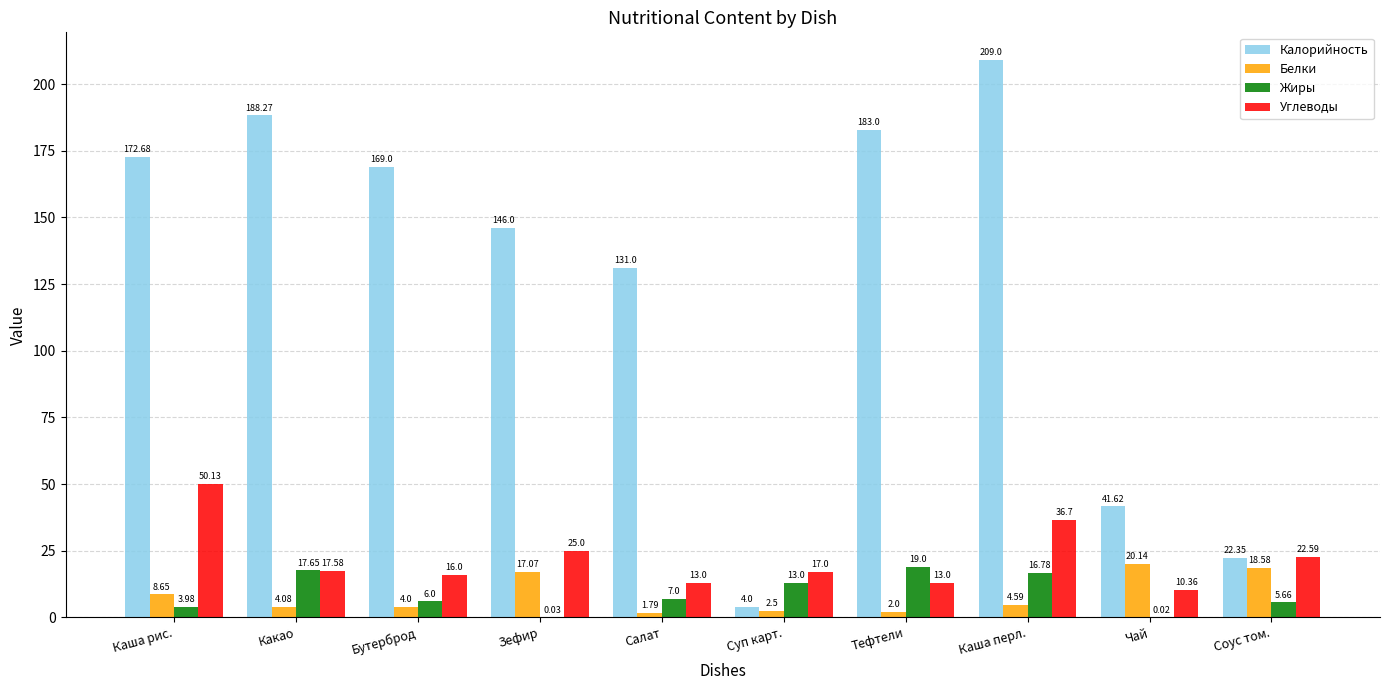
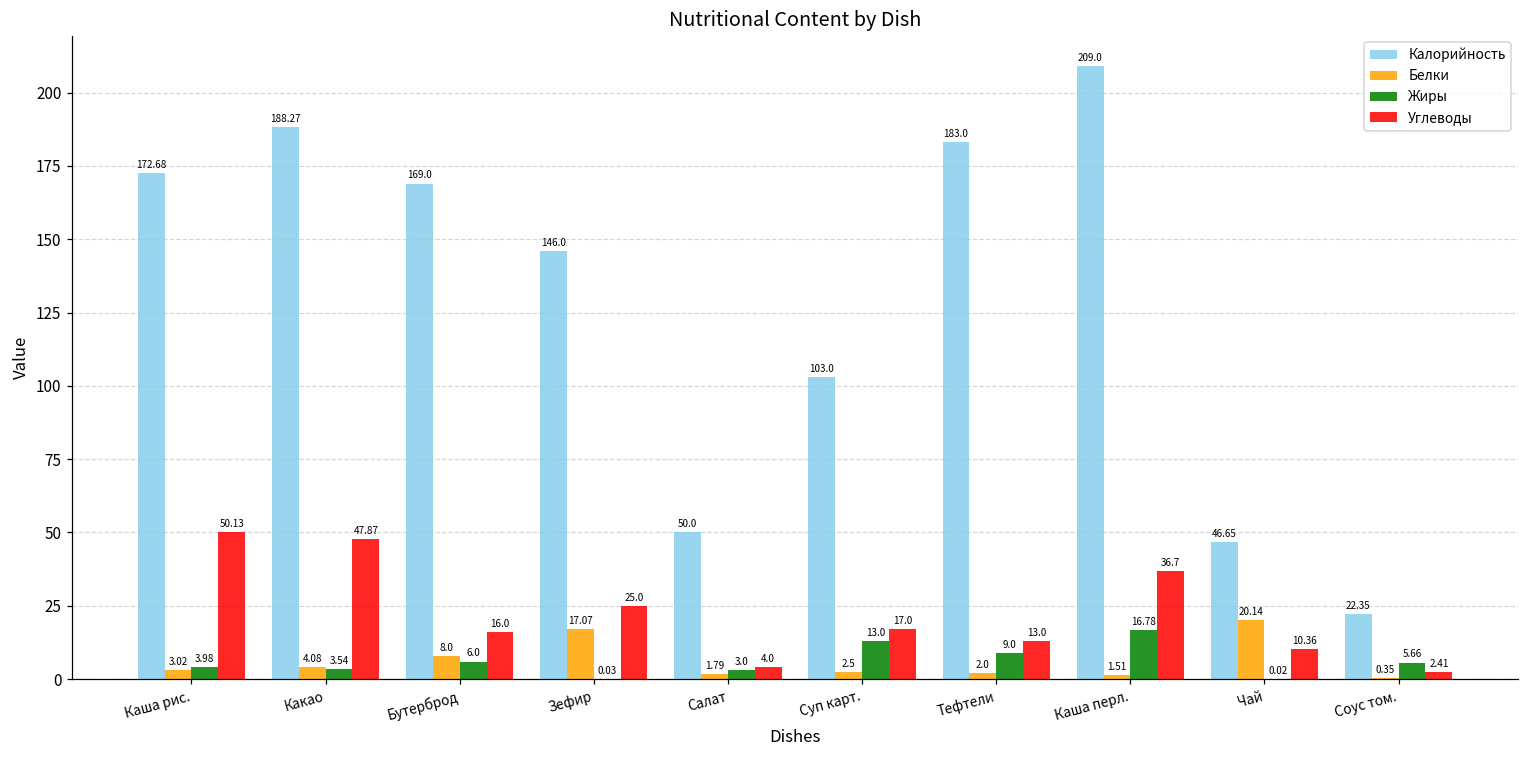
  {
    "Калорийность": {
      "Каша рис.": 172.68,
      "Какао": 188.27,
      "Бутерброд": 169.0,
      "Зефир": 146.0,
-     "Салат": 131.0,
-     "Суп карт.": 4.0,
+     "Салат": 50.0,
+     "Суп карт.": 103.0,
      "Тефтели": 183.0,
      "Каша перл.": 209.0,
-     "Чай": 41.62,
+     "Чай": 46.65,
      "Соус том.": 22.35
    },
    "Белки": {
-     "Каша рис.": 8.65,
+     "Каша рис.": 3.02,
      "Какао": 4.08,
-     "Бутерброд": 4.0,
+     "Бутерброд": 8.0,
      "Зефир": 17.07,
      "Салат": 1.79,
      "Суп карт.": 2.5,
      "Тефтели": 2.0,
-     "Каша перл.": 4.59,
+     "Каша перл.": 1.51,
      "Чай": 20.14,
-     "Соус том.": 18.58
+     "Соус том.": 0.35
    },
    "Жиры": {
      "Каша рис.": 3.98,
-     "Какао": 17.65,
+     "Какао": 3.54,
      "Бутерброд": 6.0,
      "Зефир": 0.03,
-     "Салат": 7.0,
+     "Салат": 3.0,
      "Суп карт.": 13.0,
-     "Тефтели": 19.0,
+     "Тефтели": 9.0,
      "Каша перл.": 16.78,
      "Чай": 0.02,
      "Соус том.": 5.66
    },
    "Углеводы": {
      "Каша рис.": 50.13,
-     "Какао": 17.58,
+     "Какао": 47.87,
      "Бутерброд": 16.0,
      "Зефир": 25.0,
-     "Салат": 13.0,
+     "Салат": 4.0,
      "Суп карт.": 17.0,
      "Тефтели": 13.0,
      "Каша перл.": 36.7,
      "Чай": 10.36,
-     "Соус том.": 22.59
+     "Соус том.": 2.41
    }
  }
